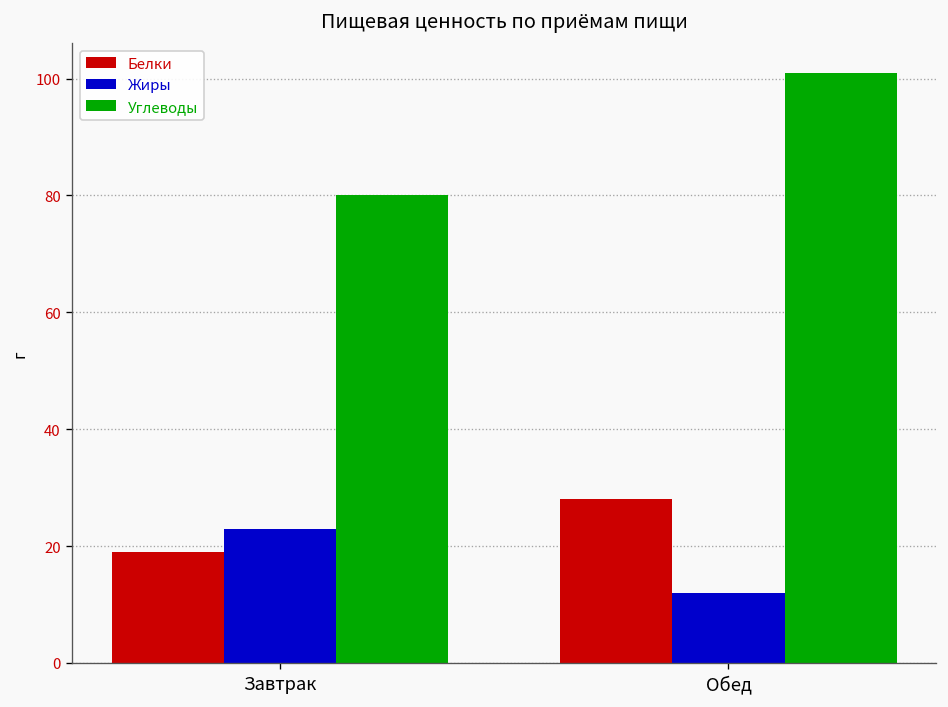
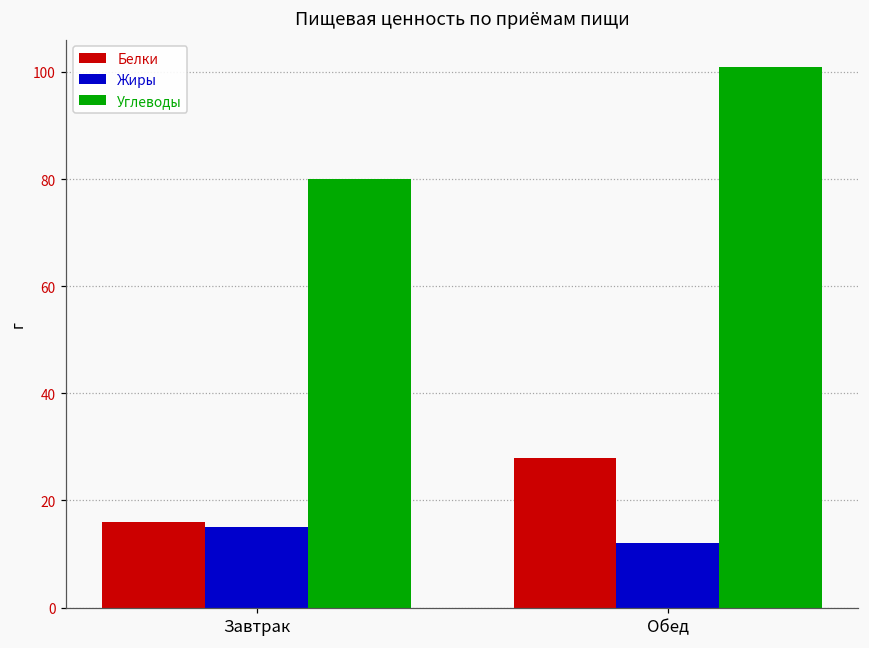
  {
    "Белки": {
-     "Завтрак": 19,
+     "Завтрак": 16,
      "Обед": 28
    },
    "Жиры": {
-     "Завтрак": 23,
+     "Завтрак": 15,
      "Обед": 12
    },
    "Углеводы": {
      "Завтрак": 80,
      "Обед": 101
    }
  }
